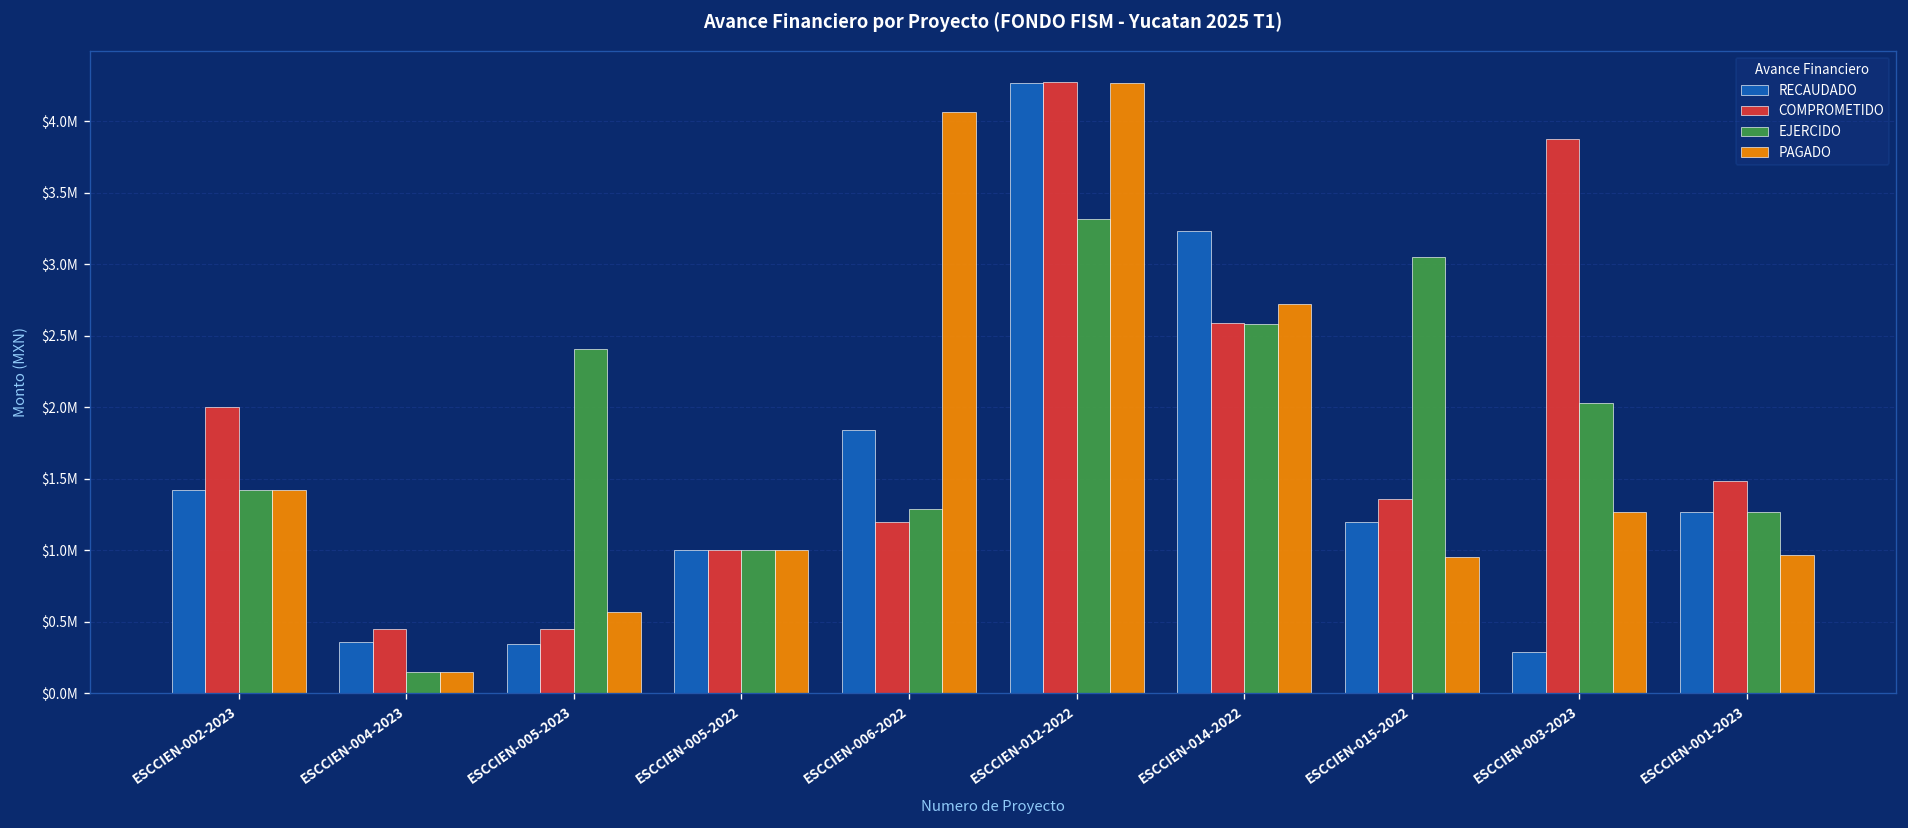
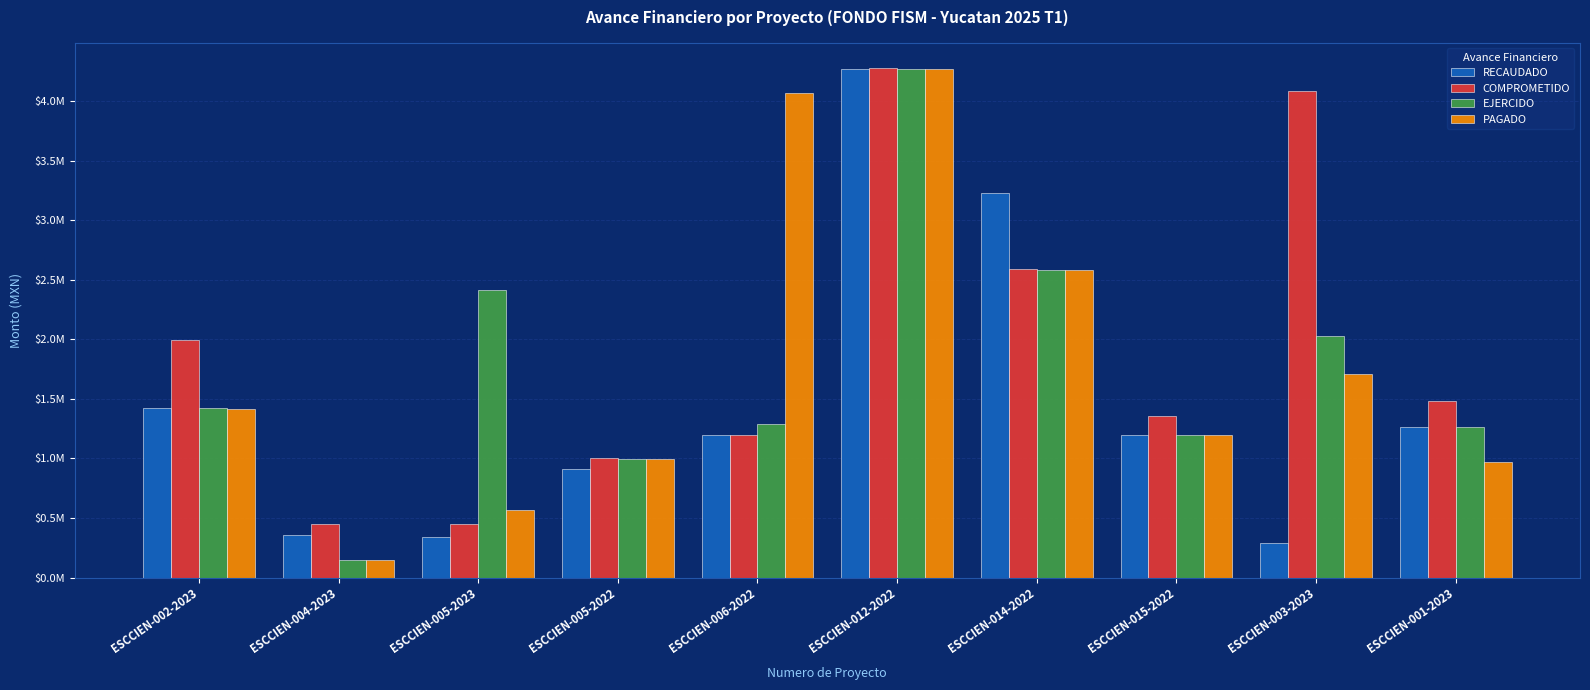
  {
    "RECAUDADO": {
      "ESCCIEN-002-2023": "$1420000",
      "ESCCIEN-004-2023": "$350000",
      "ESCCIEN-005-2023": "$340000",
-     "ESCCIEN-005-2022": "$1000000",
-     "ESCCIEN-006-2022": "$1840000",
+     "ESCCIEN-005-2022": "$910000",
+     "ESCCIEN-006-2022": "$1190000",
      "ESCCIEN-012-2022": "$4270000",
      "ESCCIEN-014-2022": "$3230000",
      "ESCCIEN-015-2022": "$1200000",
      "ESCCIEN-003-2023": "$290000",
      "ESCCIEN-001-2023": "$1260000"
    },
    "COMPROMETIDO": {
      "ESCCIEN-002-2023": "$2000000",
      "ESCCIEN-004-2023": "$450000",
      "ESCCIEN-005-2023": "$450000",
      "ESCCIEN-005-2022": "$1000000",
      "ESCCIEN-006-2022": "$1200000",
      "ESCCIEN-012-2022": "$4280000",
      "ESCCIEN-014-2022": "$2590000",
      "ESCCIEN-015-2022": "$1360000",
-     "ESCCIEN-003-2023": "$3870000",
+     "ESCCIEN-003-2023": "$4080000",
      "ESCCIEN-001-2023": "$1480000"
    },
    "EJERCIDO": {
      "ESCCIEN-002-2023": "$1420000",
      "ESCCIEN-004-2023": "$150000",
      "ESCCIEN-005-2023": "$2410000",
      "ESCCIEN-005-2022": "$1000000",
      "ESCCIEN-006-2022": "$1290000",
-     "ESCCIEN-012-2022": "$3310000",
+     "ESCCIEN-012-2022": "$4270000",
      "ESCCIEN-014-2022": "$2590000",
-     "ESCCIEN-015-2022": "$3050000",
+     "ESCCIEN-015-2022": "$1200000",
      "ESCCIEN-003-2023": "$2030000",
      "ESCCIEN-001-2023": "$1260000"
    },
    "PAGADO": {
      "ESCCIEN-002-2023": "$1420000",
      "ESCCIEN-004-2023": "$150000",
      "ESCCIEN-005-2023": "$570000",
      "ESCCIEN-005-2022": "$1000000",
      "ESCCIEN-006-2022": "$4070000",
      "ESCCIEN-012-2022": "$4270000",
-     "ESCCIEN-014-2022": "$2720000",
-     "ESCCIEN-015-2022": "$950000",
-     "ESCCIEN-003-2023": "$1270000",
+     "ESCCIEN-014-2022": "$2590000",
+     "ESCCIEN-015-2022": "$1200000",
+     "ESCCIEN-003-2023": "$1710000",
      "ESCCIEN-001-2023": "$970000"
    }
  }
